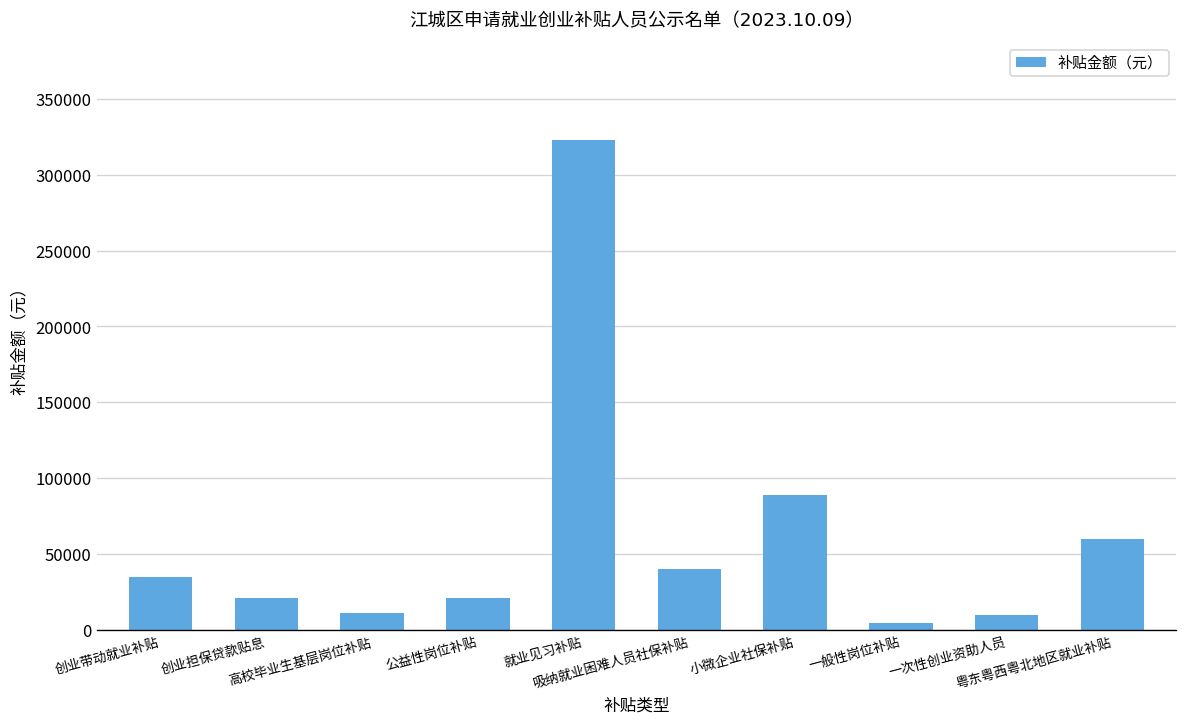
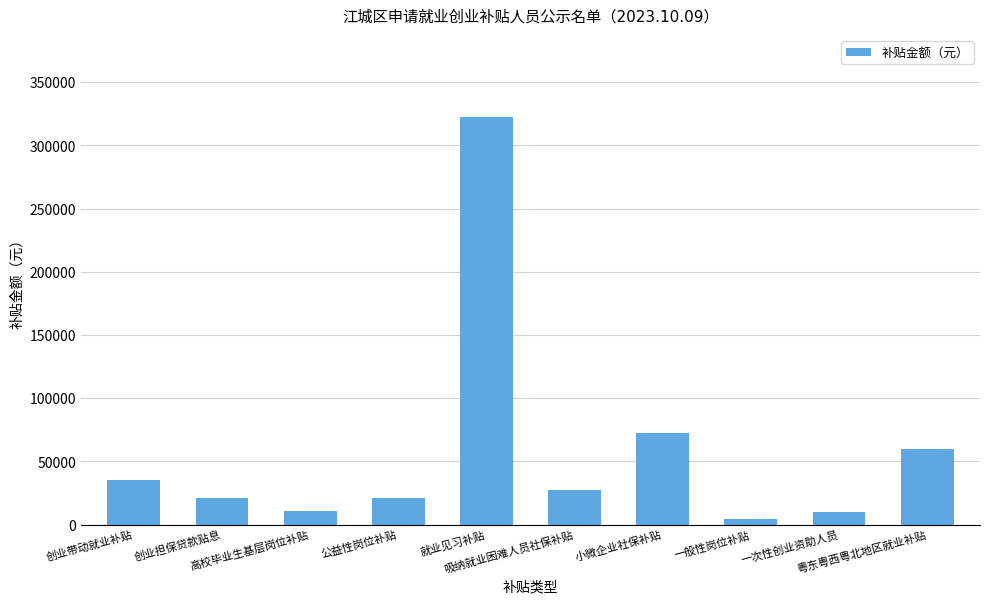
  {
    "创业带动就业补贴": 35000,
    "创业担保贷款贴息": 21000,
    "高校毕业生基层岗位补贴": 11000,
    "公益性岗位补贴": 21000,
    "就业见习补贴": 323000,
-   "吸纳就业困难人员社保补贴": 40000,
-   "小微企业社保补贴": 89000,
+   "吸纳就业困难人员社保补贴": 28000,
+   "小微企业社保补贴": 72000,
    "一般性岗位补贴": 5000,
    "一次性创业资助人员": 10000,
    "粤东粤西粤北地区就业补贴": 60000
  }
